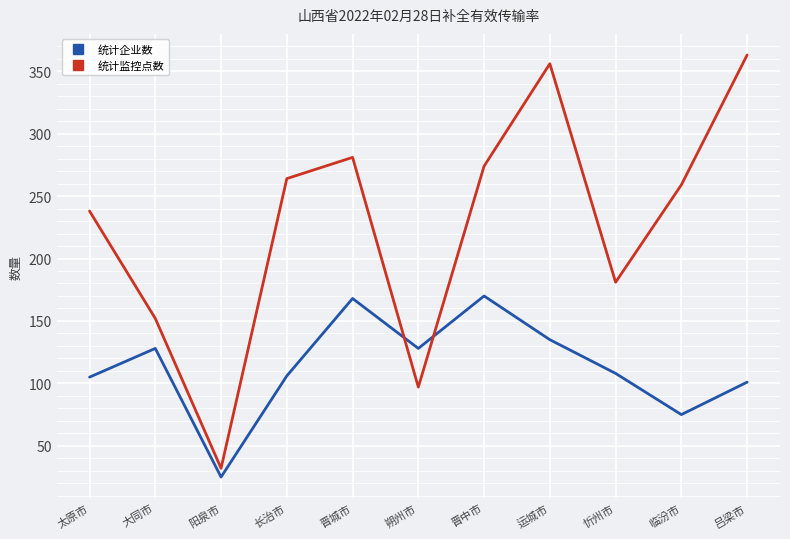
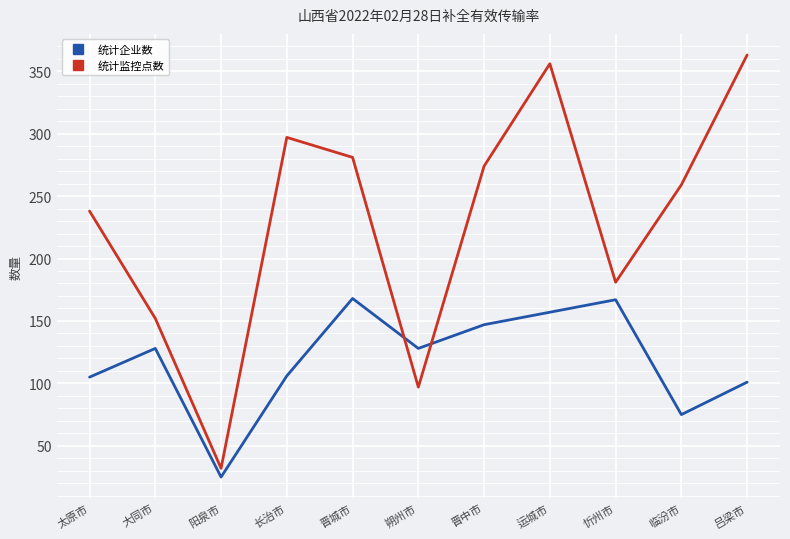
  {
    "统计企业数": {
      "太原市": 105,
      "大同市": 128,
      "阳泉市": 25,
      "长治市": 106,
      "晋城市": 168,
      "朔州市": 128,
-     "晋中市": 170,
-     "运城市": 135,
-     "忻州市": 108,
+     "晋中市": 147,
+     "运城市": 157,
+     "忻州市": 167,
      "临汾市": 75,
      "吕梁市": 101
    },
    "统计监控点数": {
      "太原市": 238,
      "大同市": 152,
      "阳泉市": 32,
-     "长治市": 264,
+     "长治市": 297,
      "晋城市": 281,
      "朔州市": 97,
      "晋中市": 274,
      "运城市": 356,
      "忻州市": 181,
      "临汾市": 259,
      "吕梁市": 363
    }
  }
